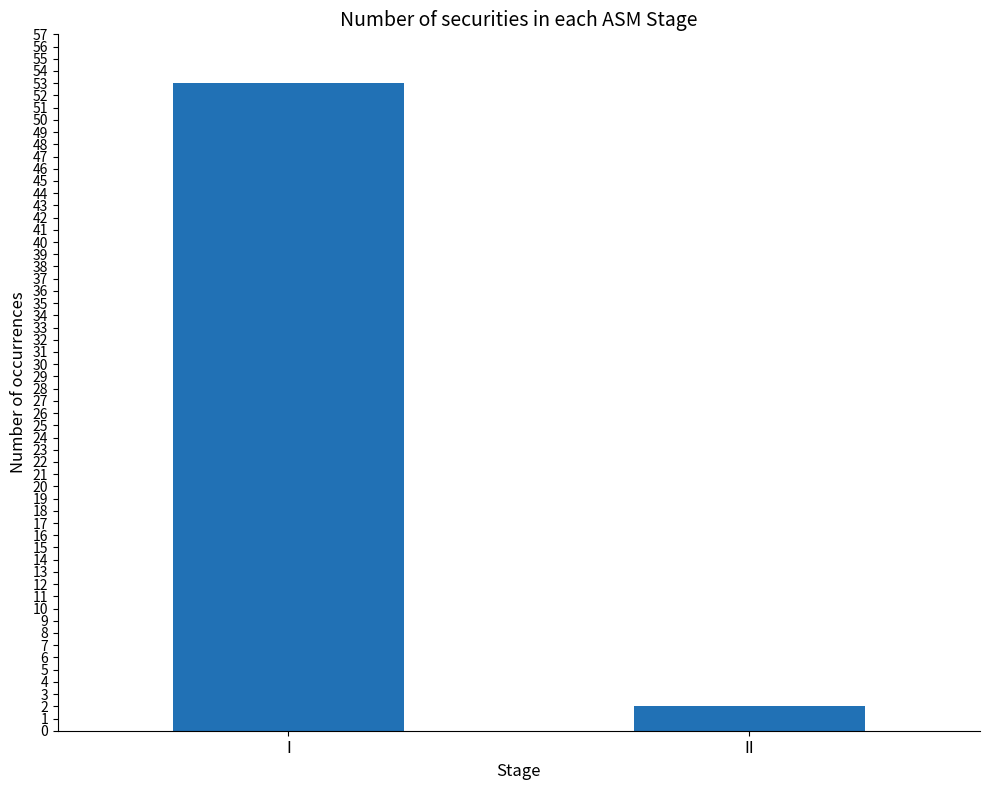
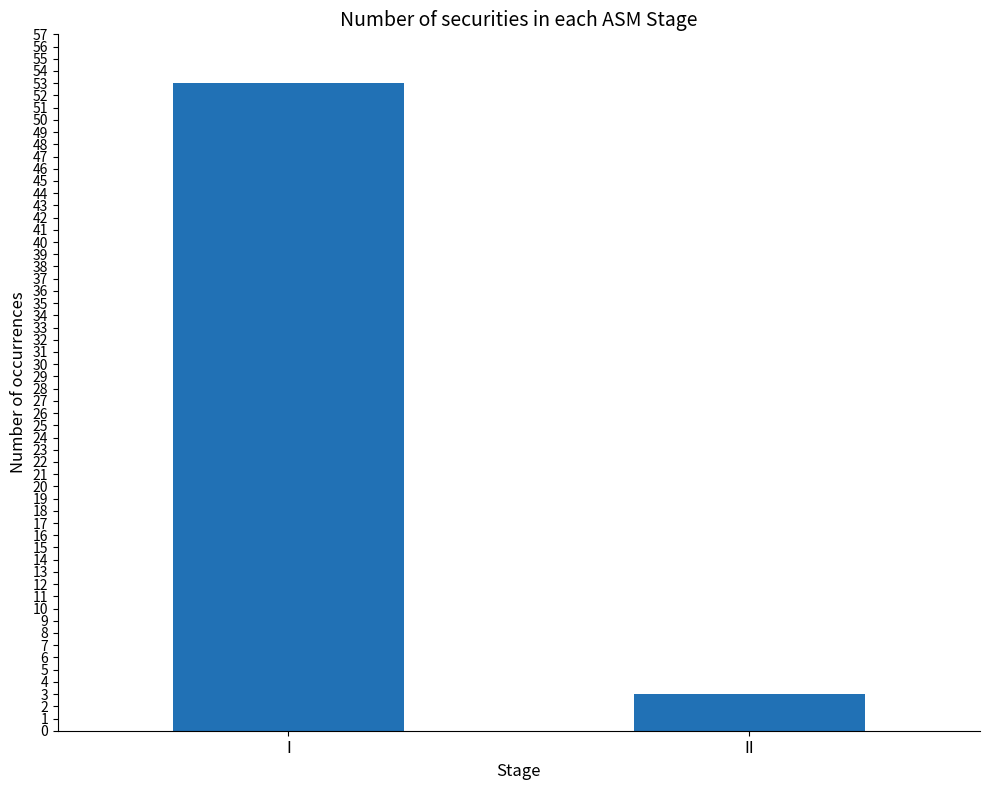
  {
    "I": 53,
-   "II": 2
+   "II": 3
  }
